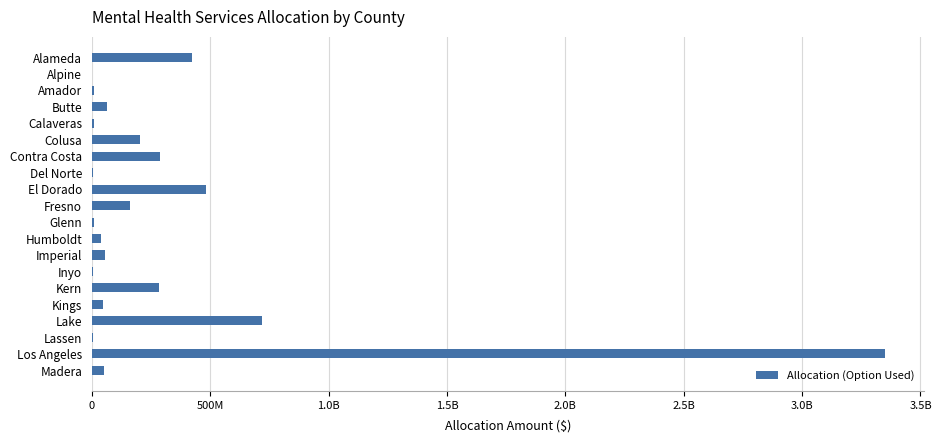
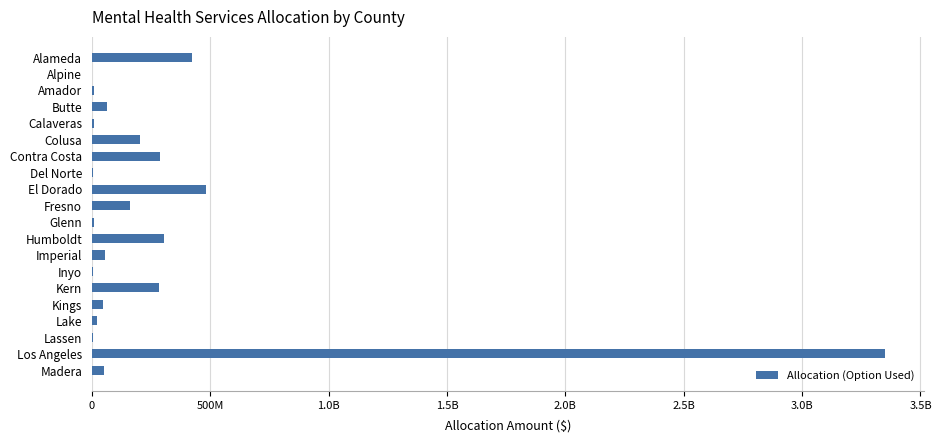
  {
    "Alameda": 420000000,
    "Butte": 60000000,
    "Calaveras": 10000000,
    "Colusa": 200000000,
    "Contra Costa": 290000000,
    "El Dorado": 480000000,
    "Fresno": 160000000,
-   "Humboldt": 40000000,
+   "Humboldt": 300000000,
    "Imperial": 60000000,
    "Kern": 280000000,
    "Kings": 50000000,
-   "Lake": 720000000,
+   "Lake": 20000000,
    "Los Angeles": 3350000000,
    "Madera": 50000000
  }
